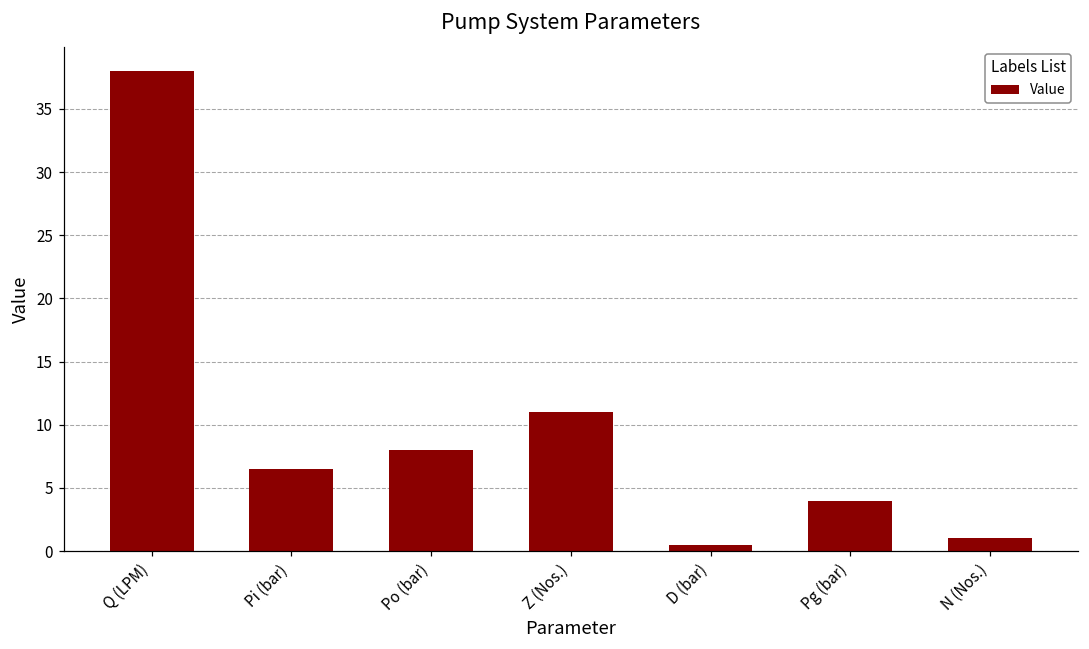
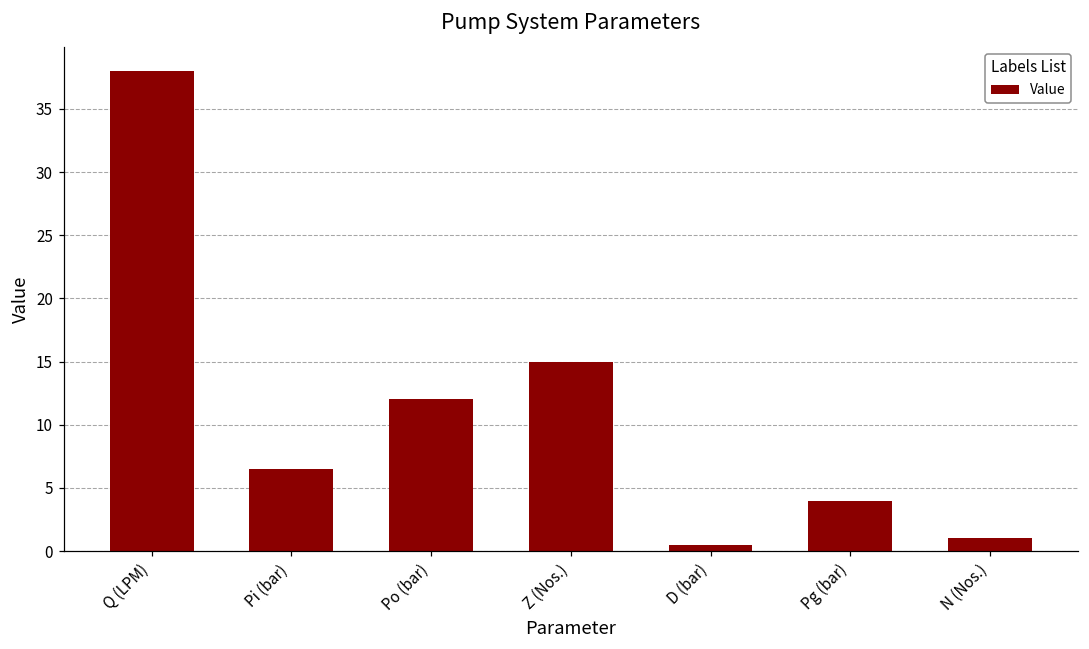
  {
    "Q (LPM)": 38,
    "Pi (bar)": 6.5,
-   "Po (bar)": 8,
-   "Z (Nos.)": 11,
+   "Po (bar)": 12,
+   "Z (Nos.)": 15,
    "D (bar)": 0.5,
    "Pg (bar)": 4,
    "N (Nos.)": 1
  }
